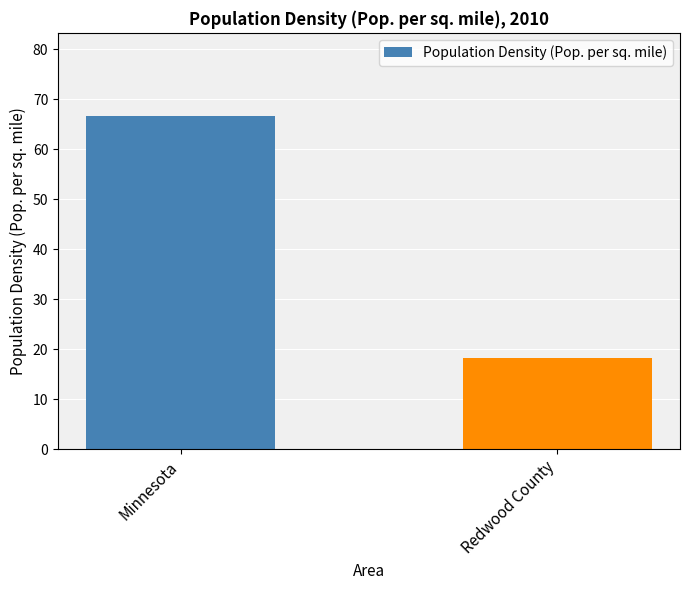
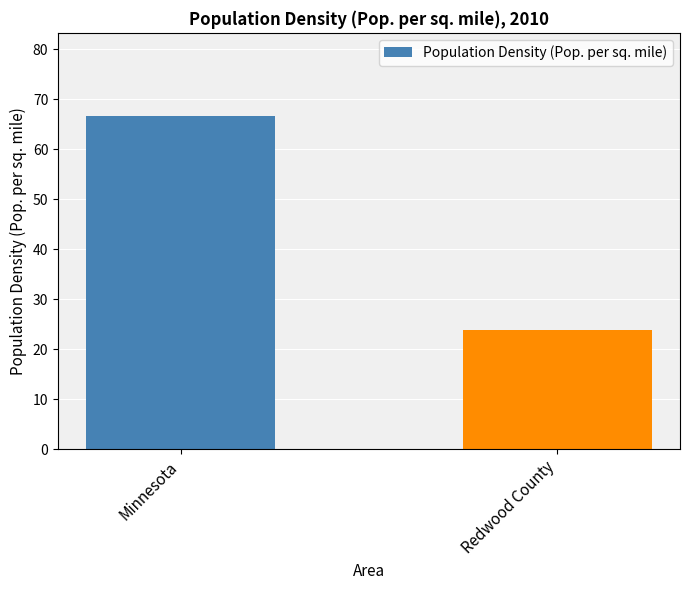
  {
    "Minnesota": 67,
-   "Redwood County": 18
+   "Redwood County": 24
  }
